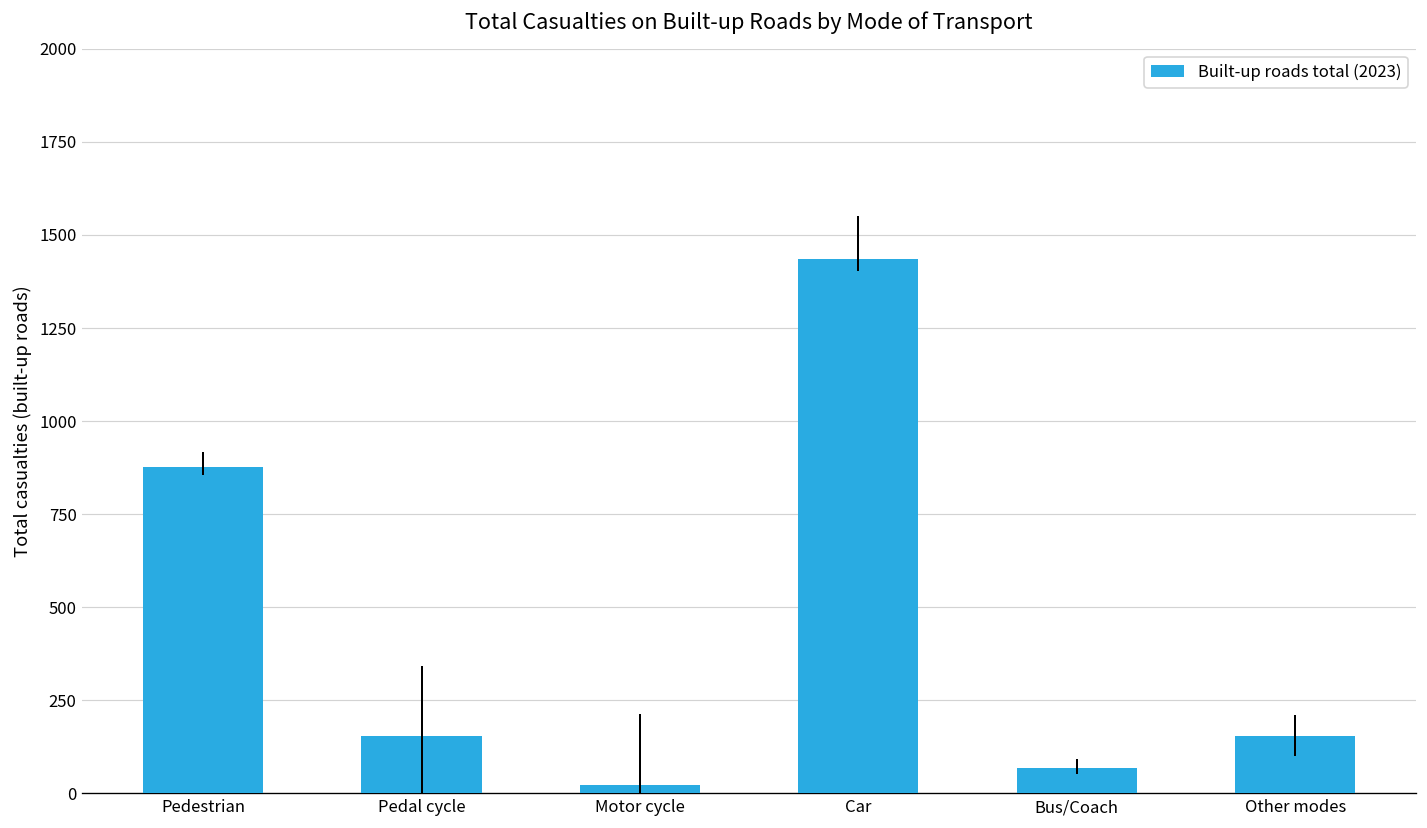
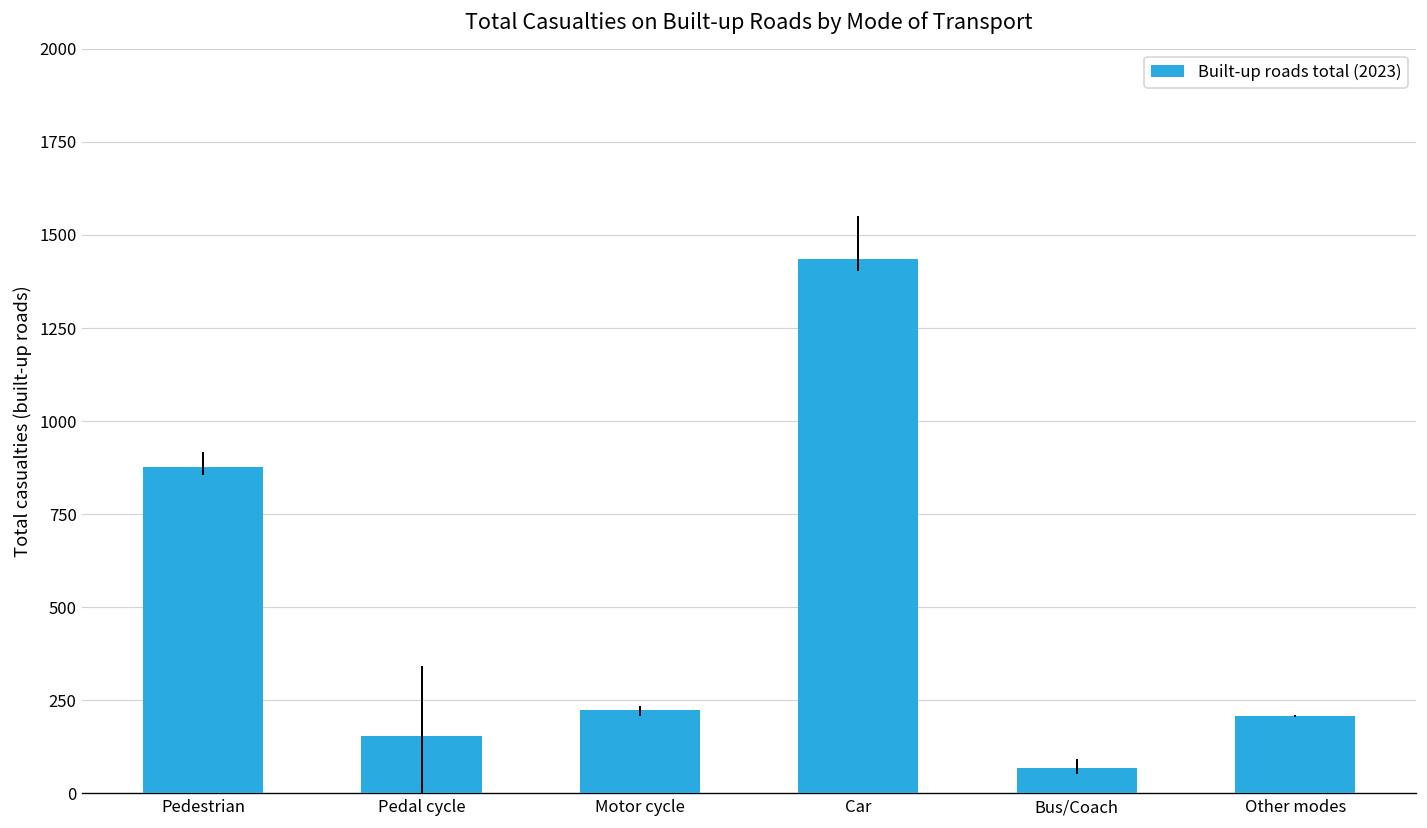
  {
    "Pedestrian": 880,
    "Pedal cycle": 150,
-   "Motor cycle": 20,
+   "Motor cycle": 220,
    "Car": 1440,
    "Bus/Coach": 70,
-   "Other modes": 150
+   "Other modes": 210
  }
